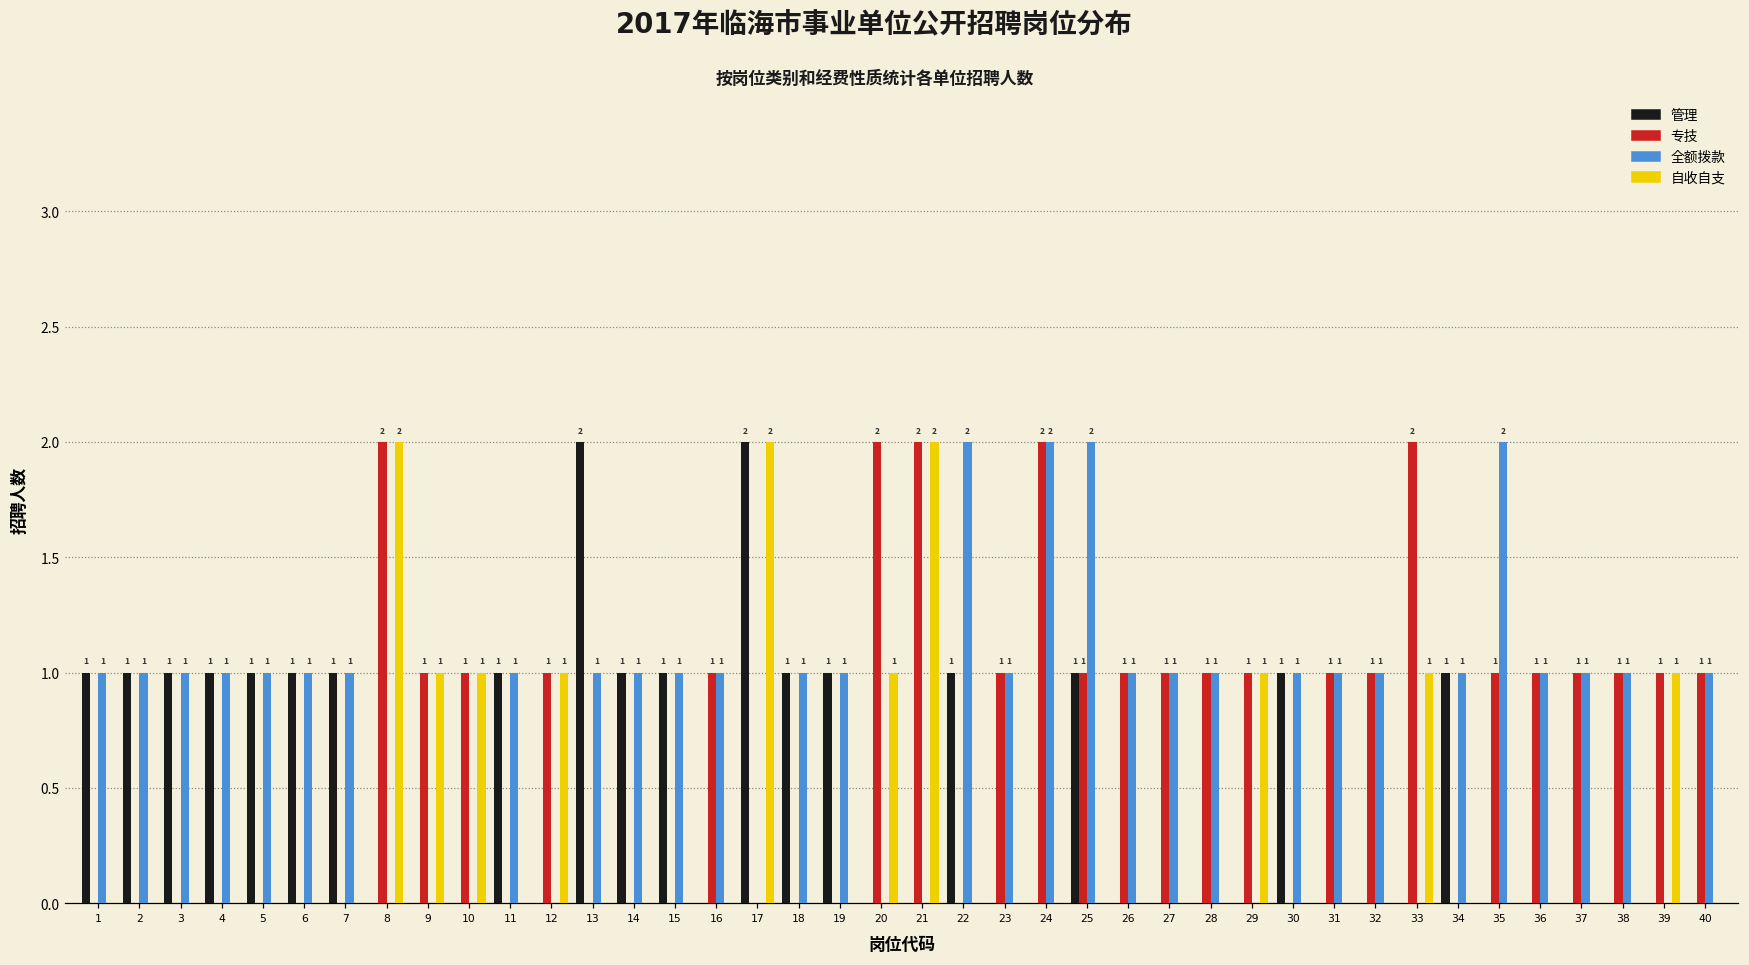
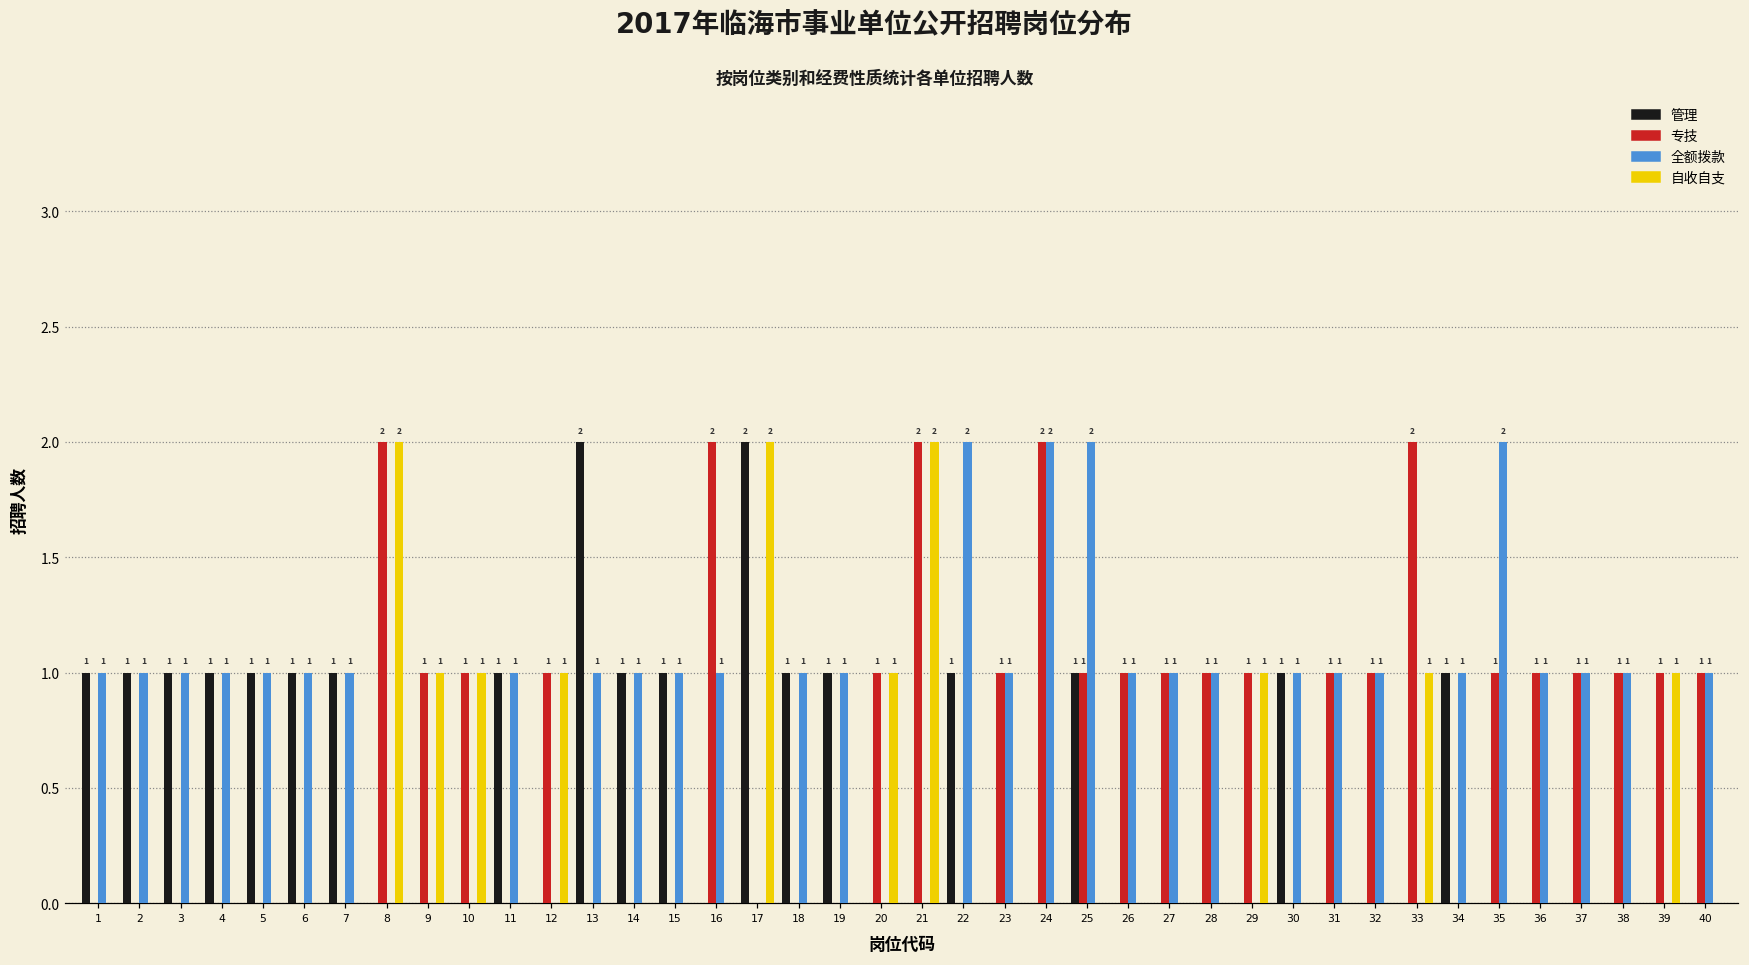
  {
    "管理": {
      "1": 1,
      "2": 1,
      "3": 1,
      "4": 1,
      "5": 1,
      "6": 1,
      "7": 1,
      "11": 1,
      "13": 2,
      "14": 1,
      "15": 1,
      "17": 2,
      "18": 1,
      "19": 1,
      "22": 1,
      "25": 1,
      "30": 1,
      "34": 1
    },
    "专技": {
      "8": 2,
      "9": 1,
      "10": 1,
      "12": 1,
-     "16": 1,
-     "20": 2,
+     "16": 2,
+     "20": 1,
      "21": 2,
      "23": 1,
      "24": 2,
      "25": 1,
      "26": 1,
      "27": 1,
      "28": 1,
      "29": 1,
      "31": 1,
      "32": 1,
      "33": 2,
      "35": 1,
      "36": 1,
      "37": 1,
      "38": 1,
      "39": 1,
      "40": 1
    },
    "全额拨款": {
      "1": 1,
      "2": 1,
      "3": 1,
      "4": 1,
      "5": 1,
      "6": 1,
      "7": 1,
      "11": 1,
      "13": 1,
      "14": 1,
      "15": 1,
      "16": 1,
      "18": 1,
      "19": 1,
      "22": 2,
      "23": 1,
      "24": 2,
      "25": 2,
      "26": 1,
      "27": 1,
      "28": 1,
      "30": 1,
      "31": 1,
      "32": 1,
      "34": 1,
      "35": 2,
      "36": 1,
      "37": 1,
      "38": 1,
      "40": 1
    },
    "自收自支": {
      "8": 2,
      "9": 1,
      "10": 1,
      "12": 1,
      "17": 2,
      "20": 1,
      "21": 2,
      "29": 1,
      "33": 1,
      "39": 1
    }
  }
